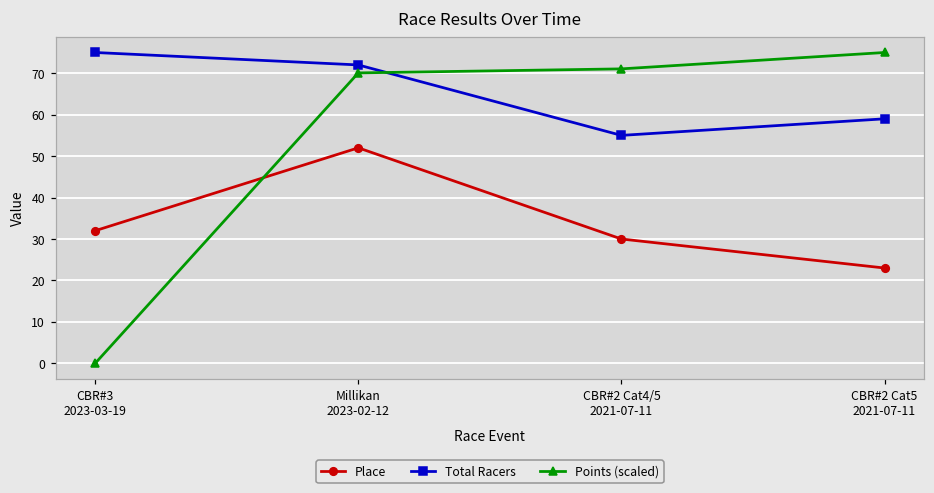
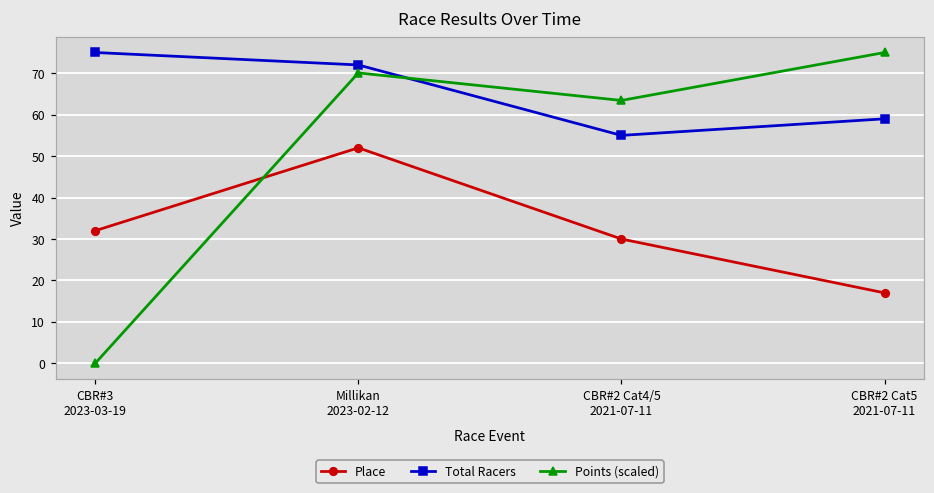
  {
    "Place": {
      "CBR#3 2023-03-19": 32,
      "Millikan 2023-02-12": 52,
      "CBR#2 Cat4/5 2021-07-11": 30,
-     "CBR#2 Cat5 2021-07-11": 23
+     "CBR#2 Cat5 2021-07-11": 17
    },
    "Total Racers": {
      "CBR#3 2023-03-19": 75,
      "Millikan 2023-02-12": 72,
      "CBR#2 Cat4/5 2021-07-11": 55,
      "CBR#2 Cat5 2021-07-11": 59
    },
    "Points (scaled)": {
      "CBR#3 2023-03-19": 0,
      "Millikan 2023-02-12": 70,
-     "CBR#2 Cat4/5 2021-07-11": 71,
+     "CBR#2 Cat4/5 2021-07-11": 63,
      "CBR#2 Cat5 2021-07-11": 75
    }
  }
